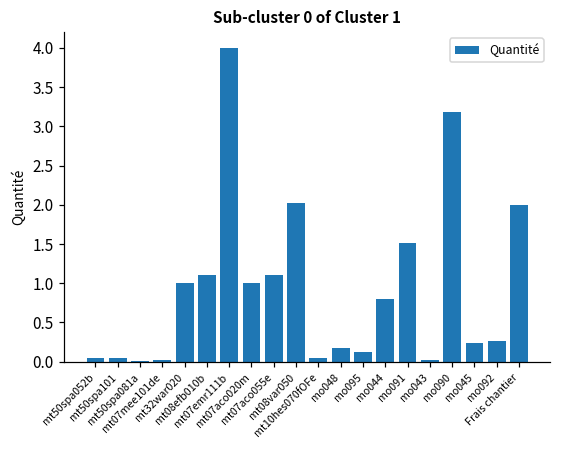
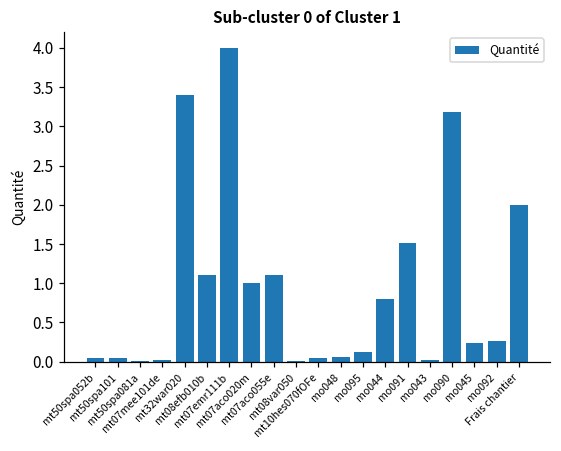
  {
    "mt50spa052b": 0.0,
    "mt50spa101": 0.0,
-   "mt32war020": 1.0,
+   "mt32war020": 3.4,
    "mt08efb010b": 1.1,
    "mt07emr111b": 4.0,
    "mt07aco020m": 1.0,
    "mt07aco055e": 1.1,
-   "mt08var050": 2.0,
+   "mt08var050": 0.0,
    "mt10hes070fOFe": 0.0,
-   "mo048": 0.2,
+   "mo048": 0.1,
    "mo095": 0.1,
    "mo044": 0.8,
    "mo091": 1.5,
    "mo090": 3.2,
    "mo045": 0.2,
    "mo092": 0.3,
    "Frais chantier": 2.0
  }
